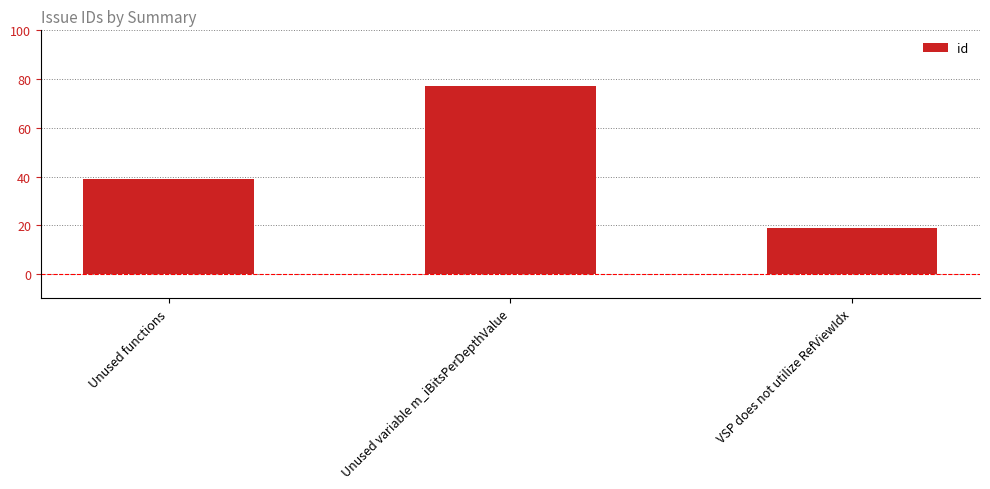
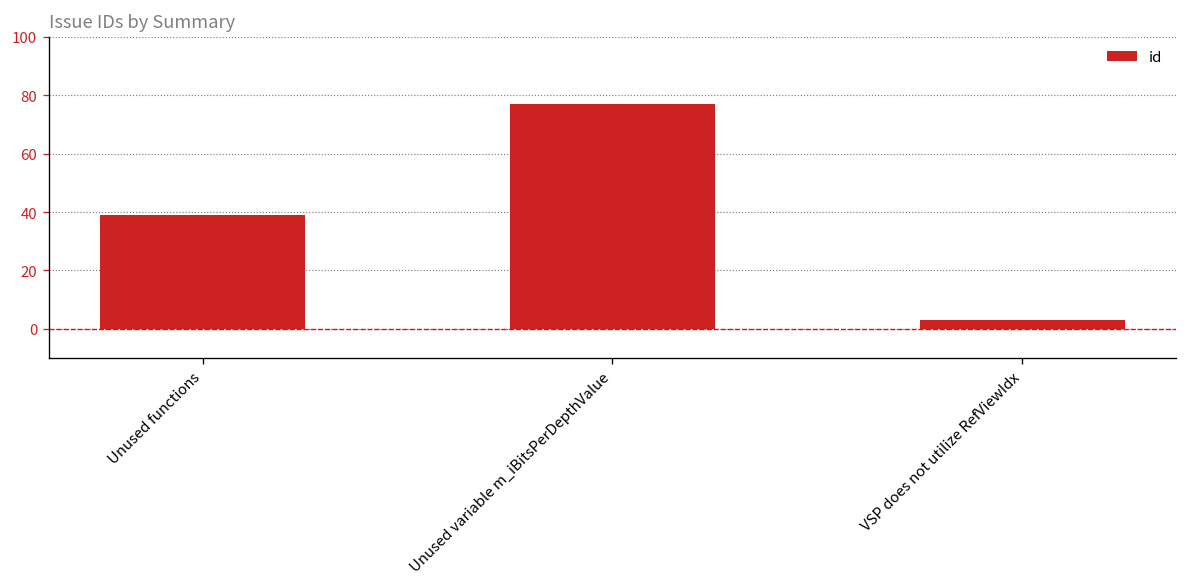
  {
    "Unused functions": 39,
    "Unused variable m_iBitsPerDepthValue": 77,
-   "VSP does not utilize RefViewIdx": 19
+   "VSP does not utilize RefViewIdx": 3
  }
